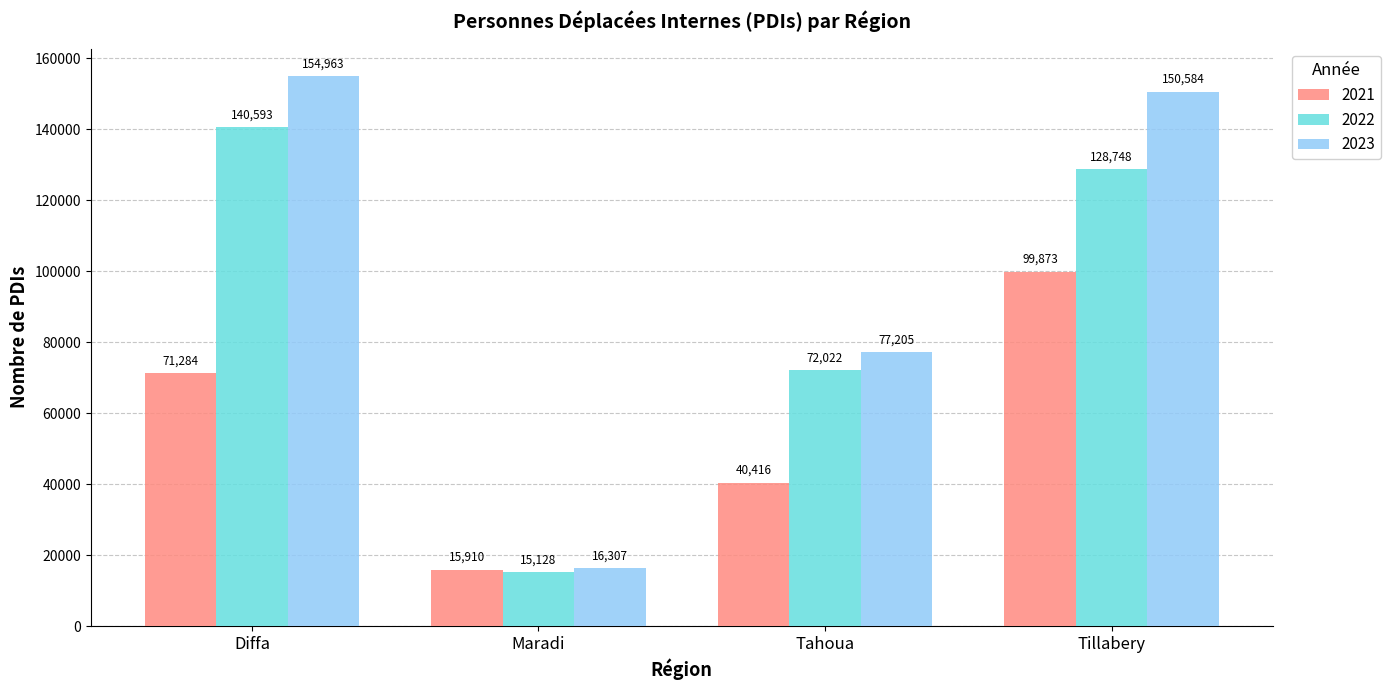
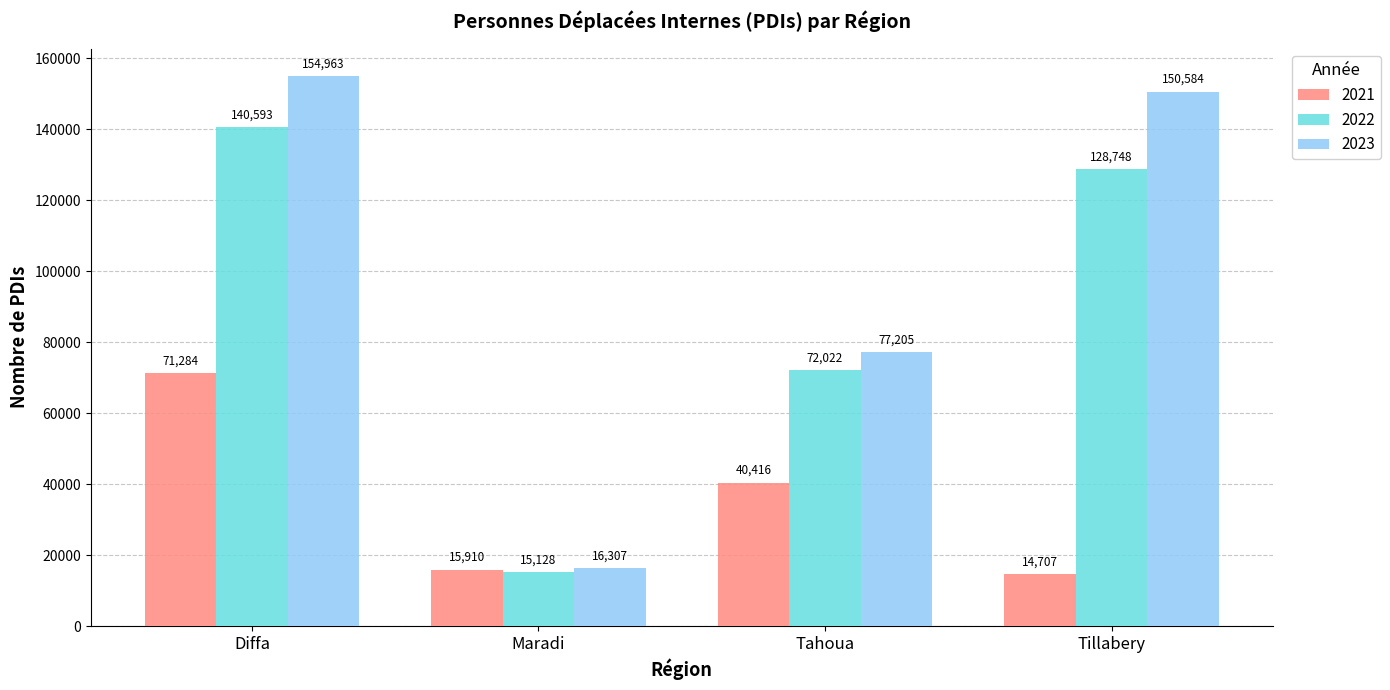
  {
    "2021": {
      "Diffa": "71,284",
      "Maradi": "15,910",
      "Tahoua": "40,416",
-     "Tillabery": "99,873"
+     "Tillabery": "14,707"
    }
  }
